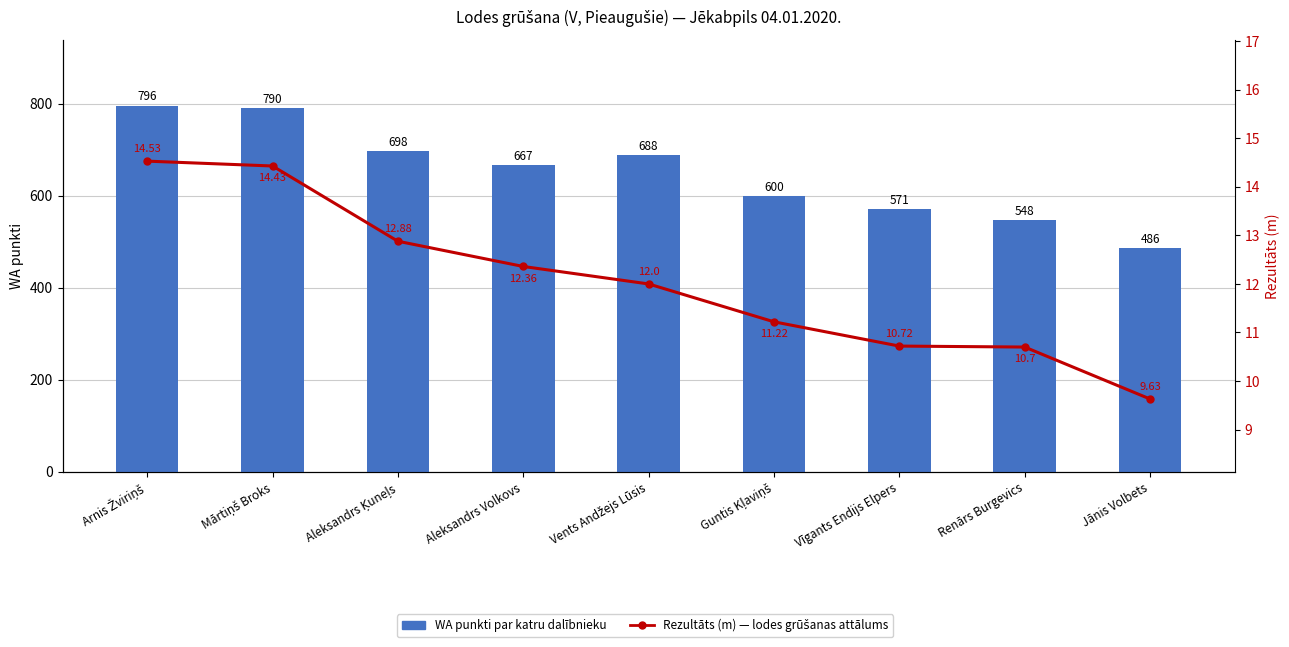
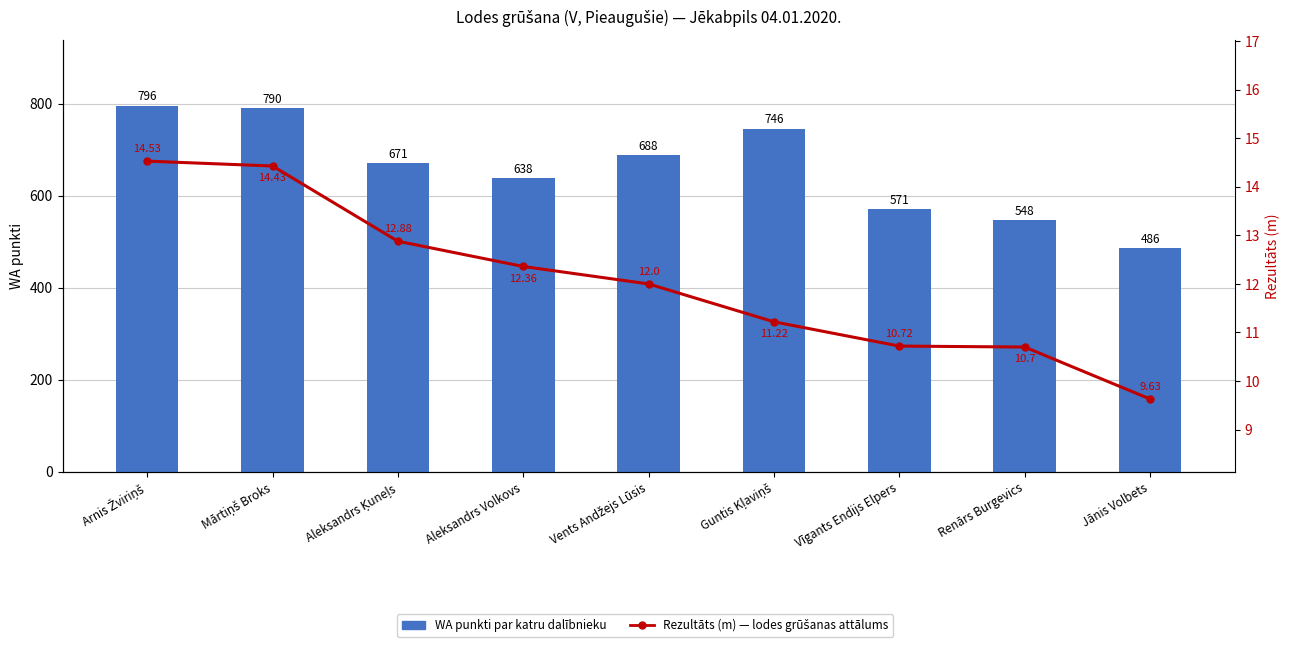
  {
    "WA punkti par katru dalībnieku": {
      "Arnis Žviriņš": 796,
      "Mārtiņš Broks": 790,
-     "Aleksandrs Ķuneļs": 698,
-     "Aleksandrs Volkovs": 667,
+     "Aleksandrs Ķuneļs": 671,
+     "Aleksandrs Volkovs": 638,
      "Vents Andžejs Lūsis": 688,
-     "Guntis Kļaviņš": 600,
+     "Guntis Kļaviņš": 746,
      "Vīgants Endijs Elpers": 571,
      "Renārs Burgevics": 548,
      "Jānis Volbets": 486
    }
  }
